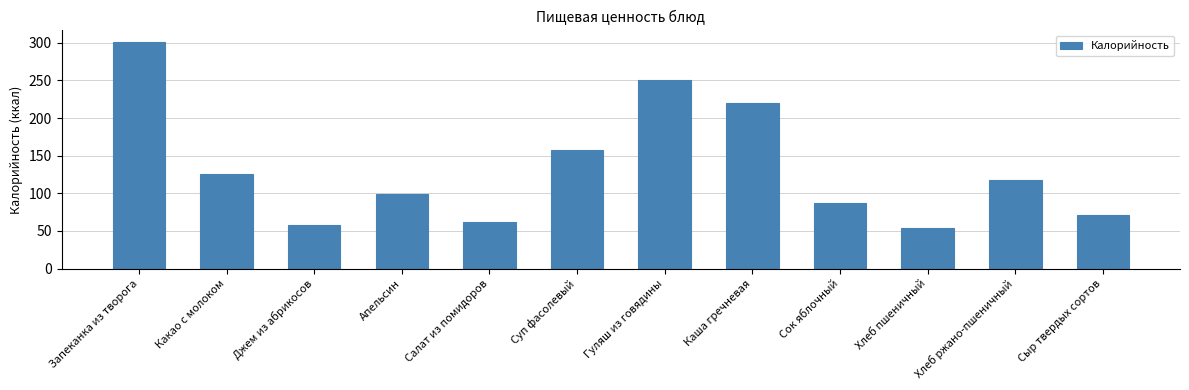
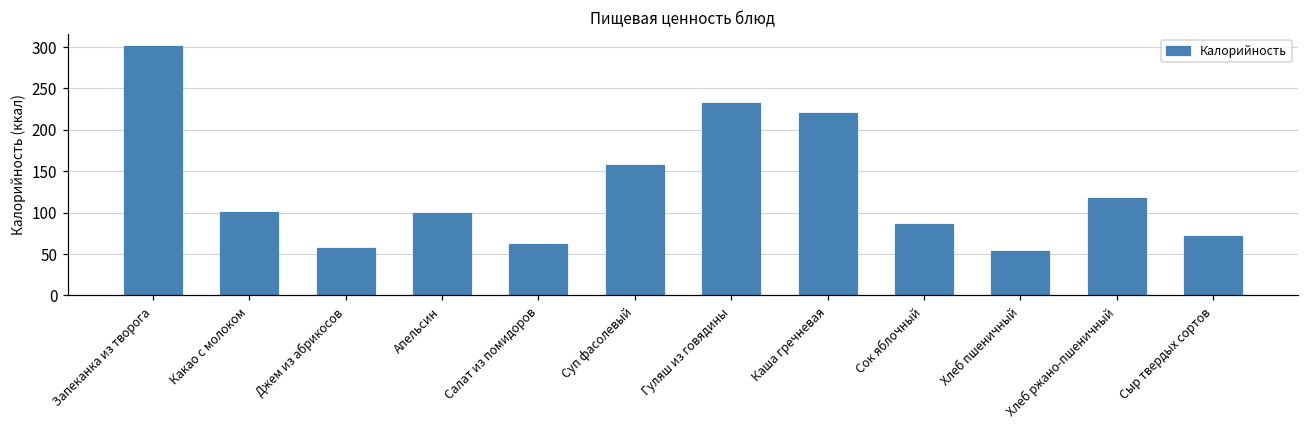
  {
    "Запеканка из творога": 300,
-   "Какао с молоком": 130,
+   "Какао с молоком": 100,
    "Джем из абрикосов": 60,
    "Апельсин": 100,
    "Салат из помидоров": 60,
    "Суп фасолевый": 160,
-   "Гуляш из говядины": 250,
+   "Гуляш из говядины": 230,
    "Каша гречневая": 220,
    "Сок яблочный": 90,
    "Хлеб пшеничный": 50,
    "Хлеб ржано-пшеничный": 120,
    "Сыр твердых сортов": 70
  }
